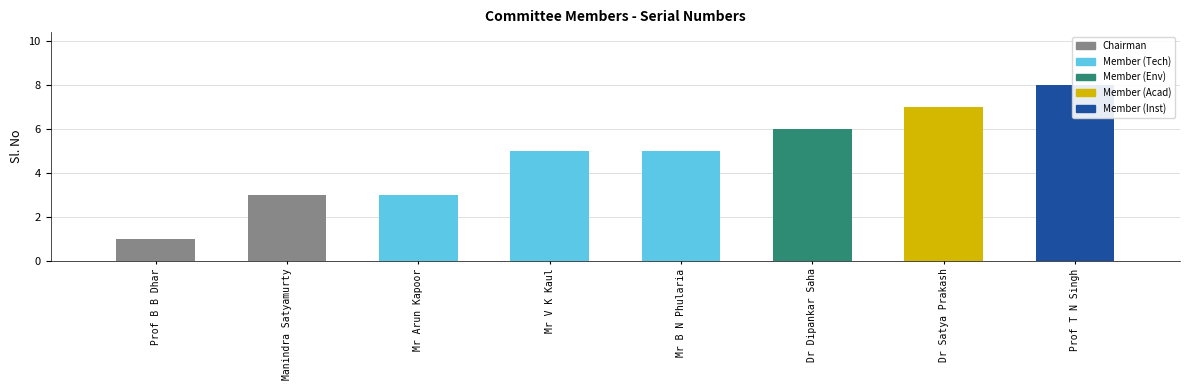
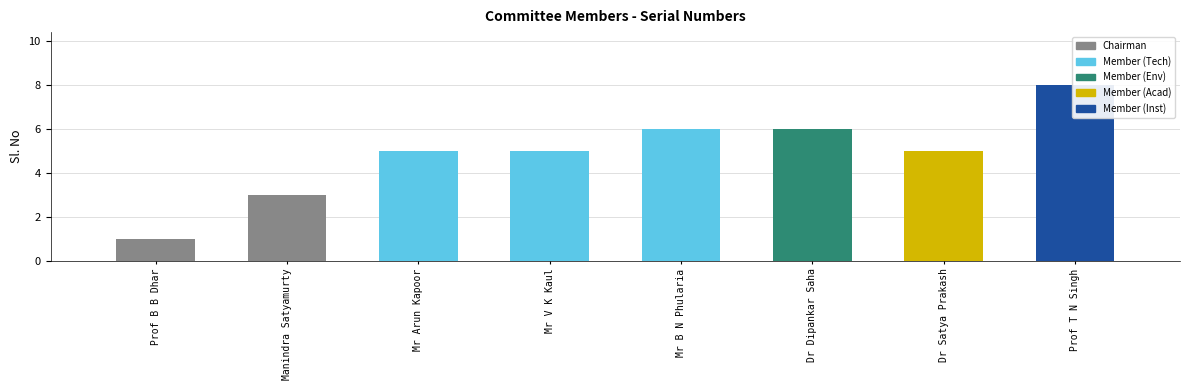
  {
    "Prof B B Dhar": 1,
    "Manindra Satyamurty": 3,
-   "Mr Arun Kapoor": 3,
+   "Mr Arun Kapoor": 5,
    "Mr V K Kaul": 5,
-   "Mr B N Phularia": 5,
+   "Mr B N Phularia": 6,
    "Dr Dipankar Saha": 6,
-   "Dr Satya Prakash": 7
+   "Dr Satya Prakash": 5
  }
